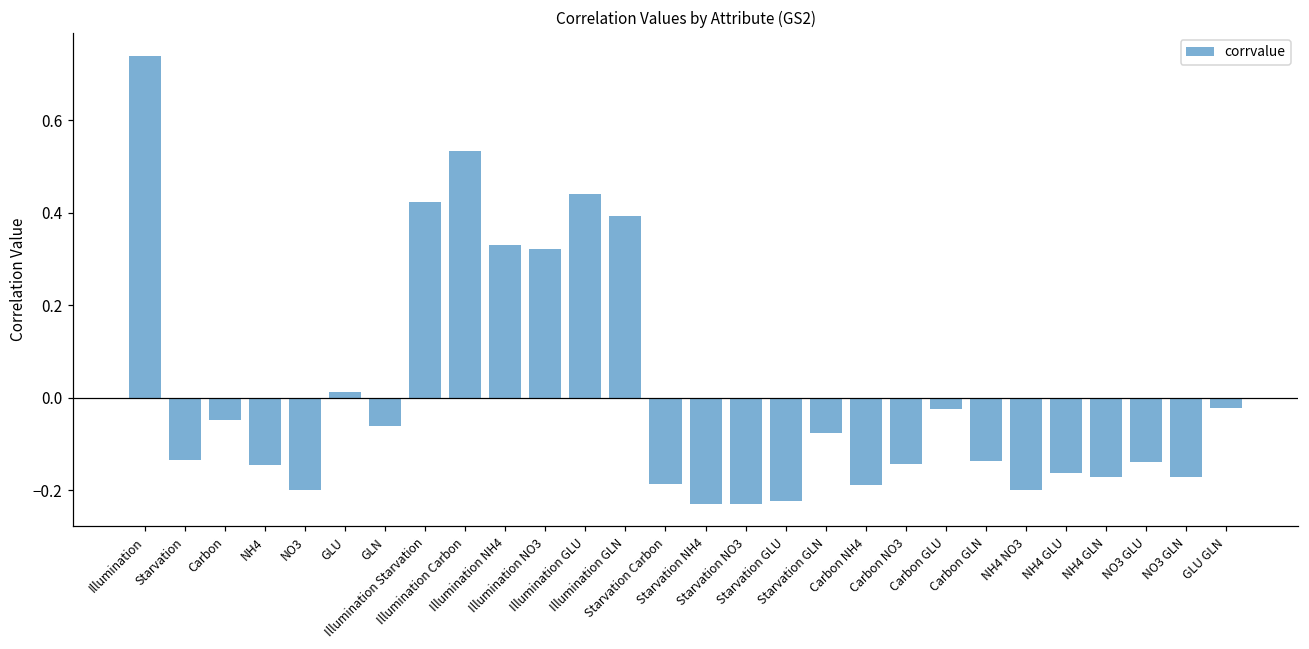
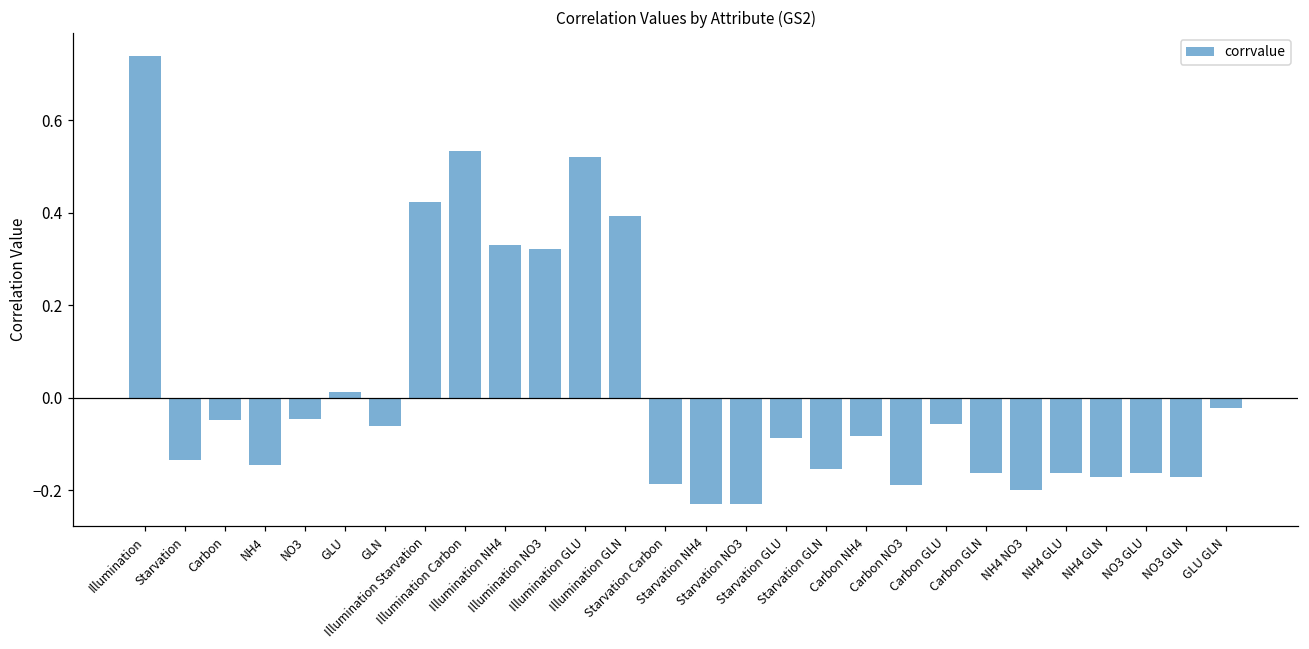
  {
    "Illumination": 0.74,
    "Starvation": -0.14,
    "Carbon": -0.05,
    "NH4": -0.14,
-   "NO3": -0.20,
+   "NO3": -0.05,
    "GLU": 0.01,
    "GLN": -0.06,
    "Illumination Starvation": 0.42,
    "Illumination Carbon": 0.53,
    "Illumination NH4": 0.33,
    "Illumination NO3": 0.32,
-   "Illumination GLU": 0.44,
+   "Illumination GLU": 0.52,
    "Illumination GLN": 0.39,
    "Starvation Carbon": -0.19,
    "Starvation NH4": -0.23,
    "Starvation NO3": -0.23,
-   "Starvation GLU": -0.22,
-   "Starvation GLN": -0.08,
-   "Carbon NH4": -0.19,
-   "Carbon NO3": -0.14,
-   "Carbon GLU": -0.02,
-   "Carbon GLN": -0.14,
+   "Starvation GLU": -0.09,
+   "Starvation GLN": -0.15,
+   "Carbon NH4": -0.08,
+   "Carbon NO3": -0.19,
+   "Carbon GLU": -0.06,
+   "Carbon GLN": -0.16,
    "NH4 NO3": -0.20,
    "NH4 GLU": -0.16,
    "NH4 GLN": -0.17,
-   "NO3 GLU": -0.14,
+   "NO3 GLU": -0.16,
    "NO3 GLN": -0.17,
    "GLU GLN": -0.02
  }
